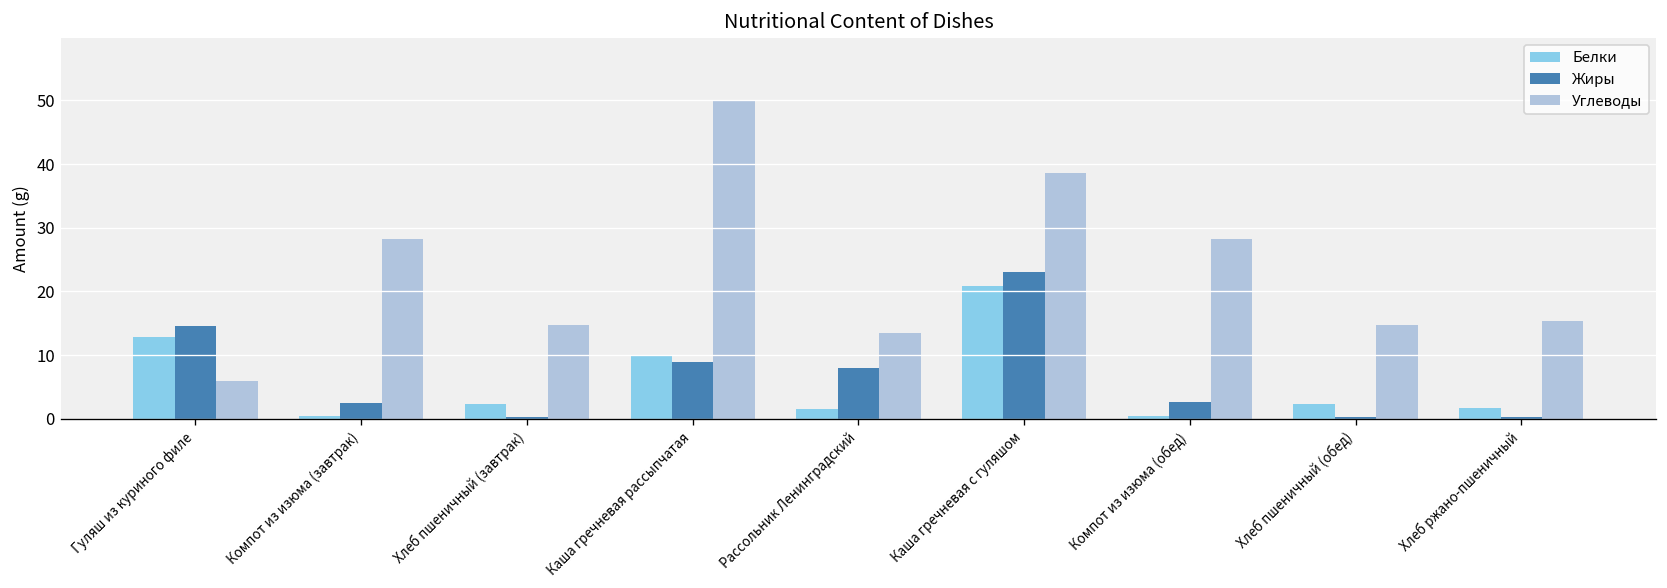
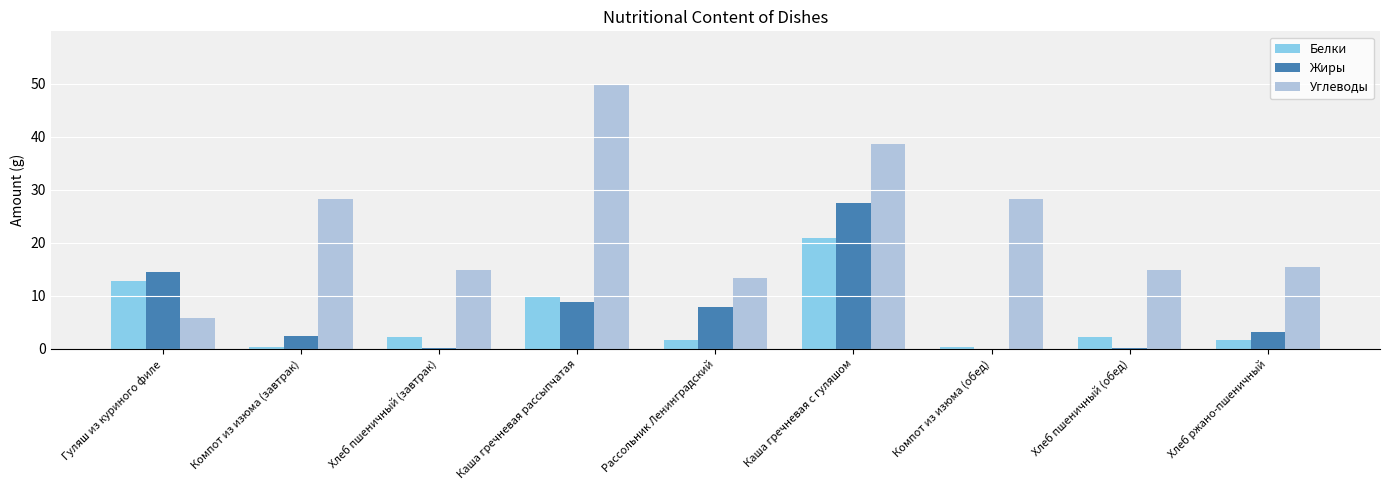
  {
    "Жиры": {
      "Гуляш из куриного филе": 15,
      "Компот из изюма (завтрак)": 3,
      "Каша гречневая рассыпчатая": 9,
      "Рассольник Ленинградский": 8,
-     "Каша гречневая с гуляшом": 23,
-     "Компот из изюма (обед)": 3,
-     "Хлеб ржано-пшеничный": 0
+     "Каша гречневая с гуляшом": 28,
+     "Компот из изюма (обед)": 0,
+     "Хлеб ржано-пшеничный": 3
    }
  }
